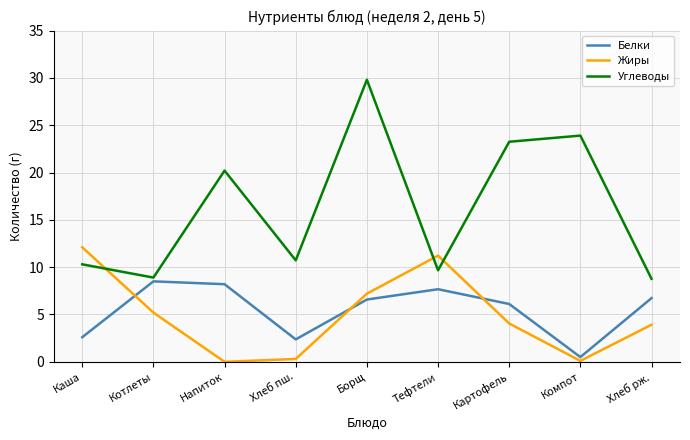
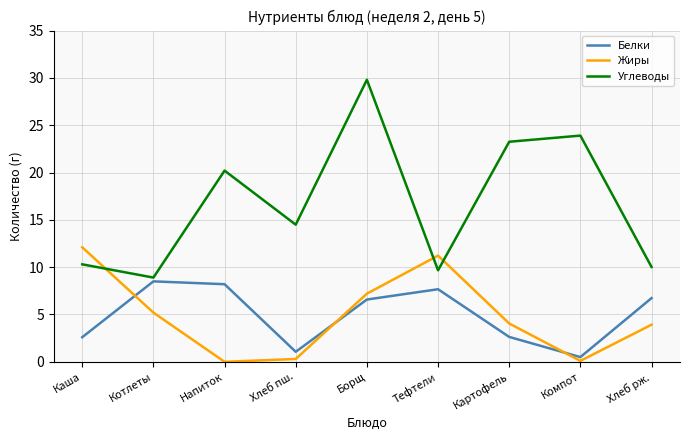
  {
    "Белки": {
      "Каша": 3,
      "Котлеты": 9,
      "Напиток": 8,
-     "Хлеб пш.": 2,
+     "Хлеб пш.": 1,
      "Борщ": 7,
      "Тефтели": 8,
-     "Картофель": 6,
+     "Картофель": 3,
      "Компот": 1,
      "Хлеб рж.": 7
    },
    "Жиры": {
      "Каша": 12,
      "Котлеты": 5,
      "Напиток": 0,
      "Хлеб пш.": 0,
      "Борщ": 7,
      "Тефтели": 11,
      "Картофель": 4,
      "Компот": 0,
      "Хлеб рж.": 4
    },
    "Углеводы": {
      "Каша": 10,
      "Котлеты": 9,
      "Напиток": 20,
-     "Хлеб пш.": 11,
+     "Хлеб пш.": 14,
      "Борщ": 30,
      "Тефтели": 10,
      "Картофель": 23,
      "Компот": 24,
-     "Хлеб рж.": 9
+     "Хлеб рж.": 10
    }
  }
